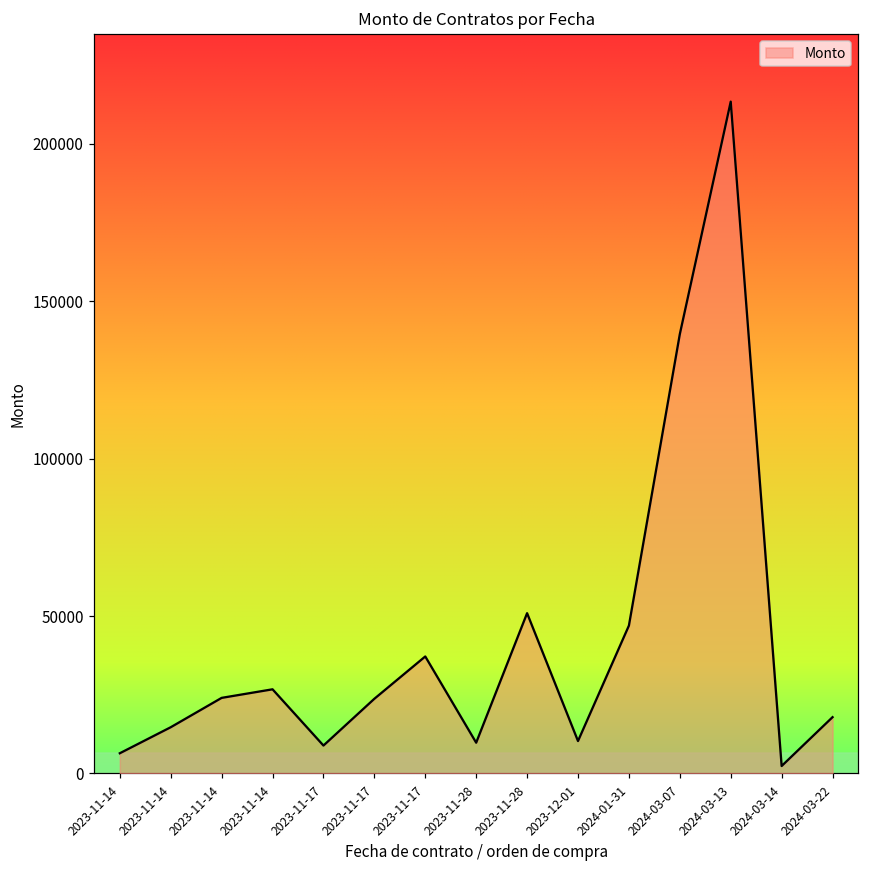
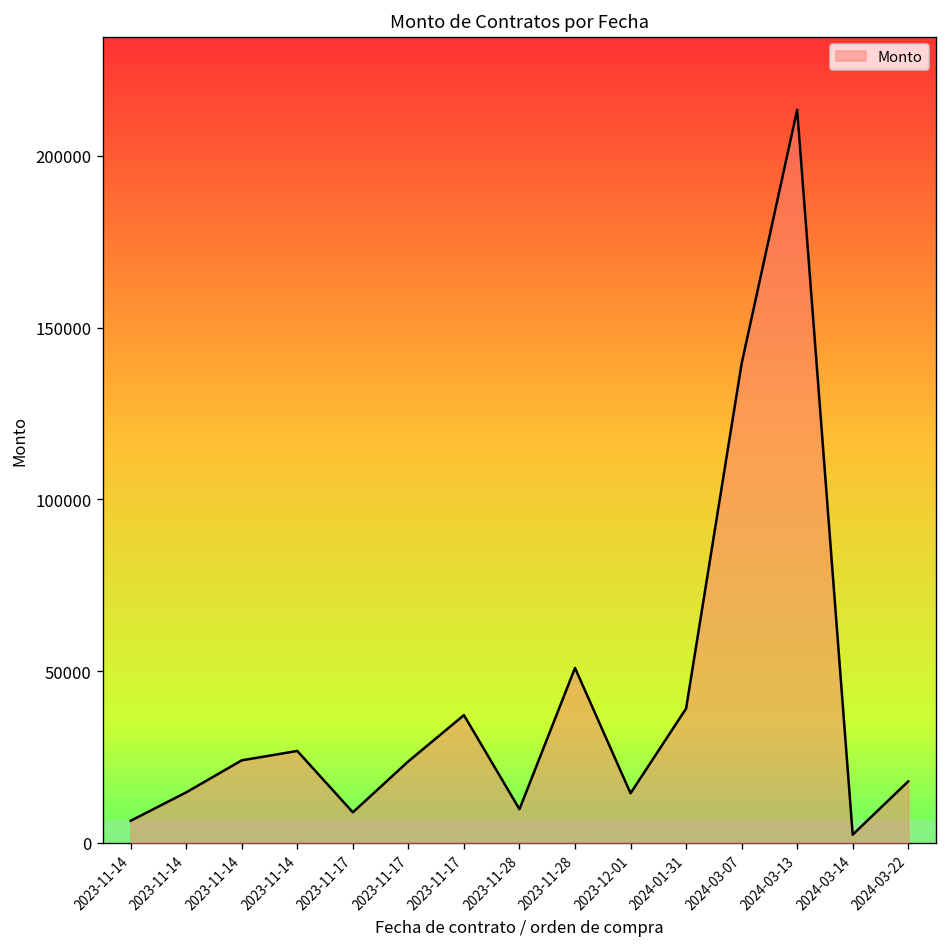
  {
-   "2023-12-01": 10000,
-   "2024-01-31": 47000,
+   "2023-12-01": 14000,
+   "2024-01-31": 39000,
    "2024-03-07": 140000,
    "2024-03-13": 213000,
    "2024-03-22": 18000
  }
